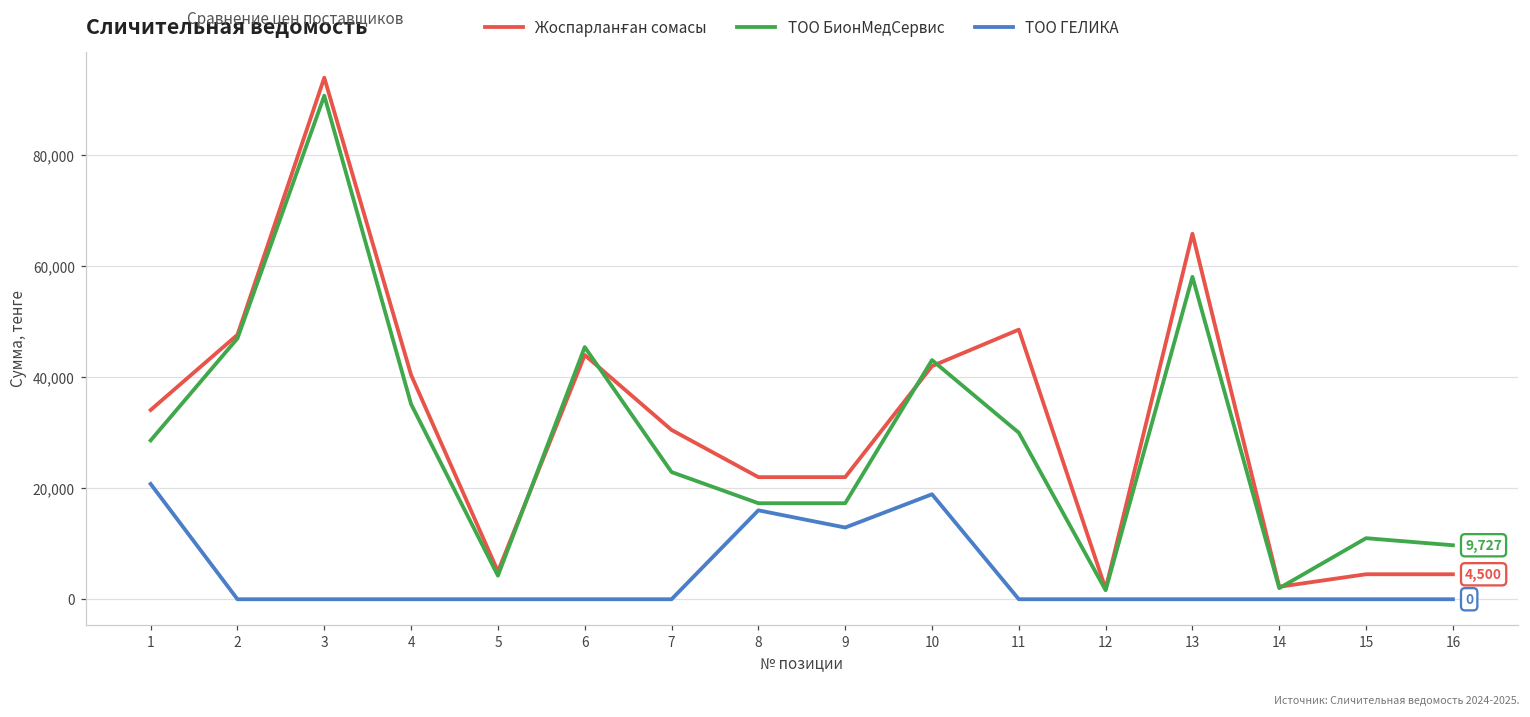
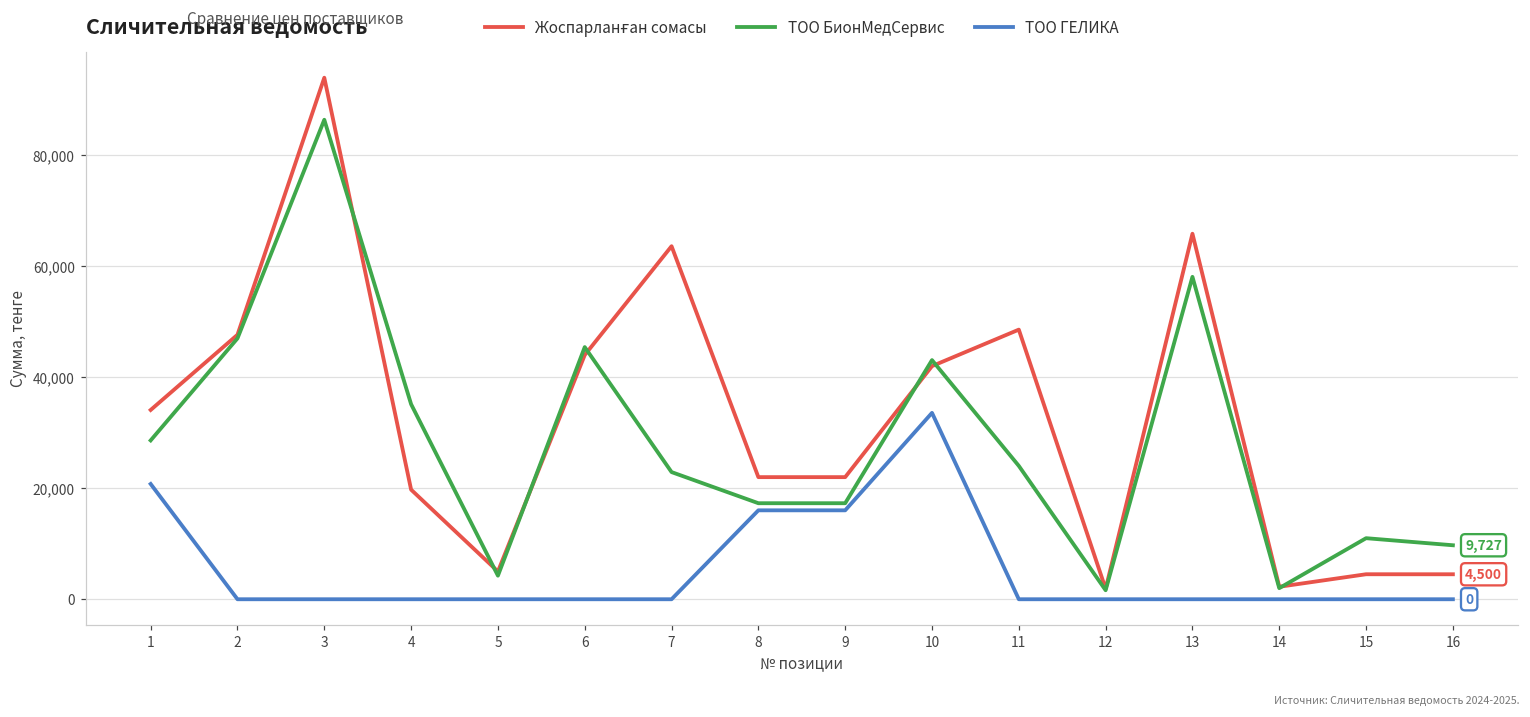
  {
    "Жоспарланған сомасы": {
      "1": "34,000",
      "2": "48,000",
      "3": "94,000",
-     "4": "40,000",
+     "4": "20,000",
      "5": "5,000",
      "6": "44,000",
-     "7": "31,000",
+     "7": "64,000",
      "8": "22,000",
      "9": "22,000",
      "10": "42,000",
      "11": "49,000",
      "13": "66,000",
      "15": "5,000"
    },
    "ТОО БионМедСервис": {
      "1": "29,000",
      "2": "47,000",
-     "3": "91,000",
+     "3": "86,000",
      "4": "35,000",
      "5": "4,000",
      "6": "45,000",
      "7": "23,000",
      "8": "17,000",
      "9": "17,000",
      "10": "43,000",
-     "11": "30,000",
+     "11": "24,000",
      "13": "58,000",
      "15": "11,000"
    },
    "ТОО ГЕЛИКА": {
      "1": "21,000",
      "2": "0",
      "3": "0",
      "4": "0",
      "5": "0",
      "6": "0",
      "7": "0",
      "8": "16,000",
-     "9": "13,000",
-     "10": "19,000",
+     "9": "16,000",
+     "10": "34,000",
      "11": "0",
      "12": "0",
      "13": "0",
      "14": "0",
      "15": "0"
    }
  }
